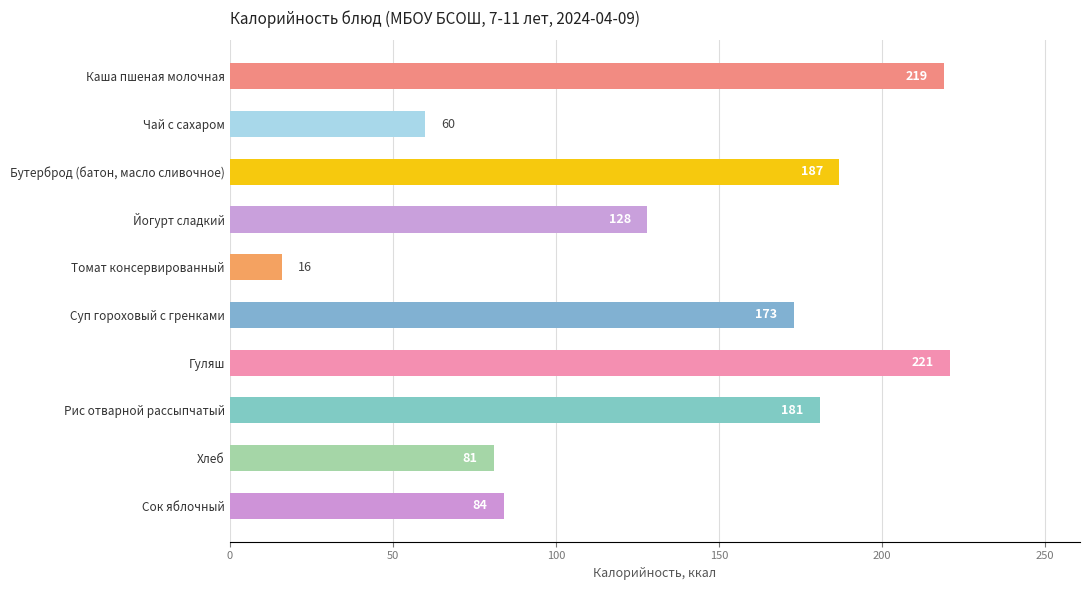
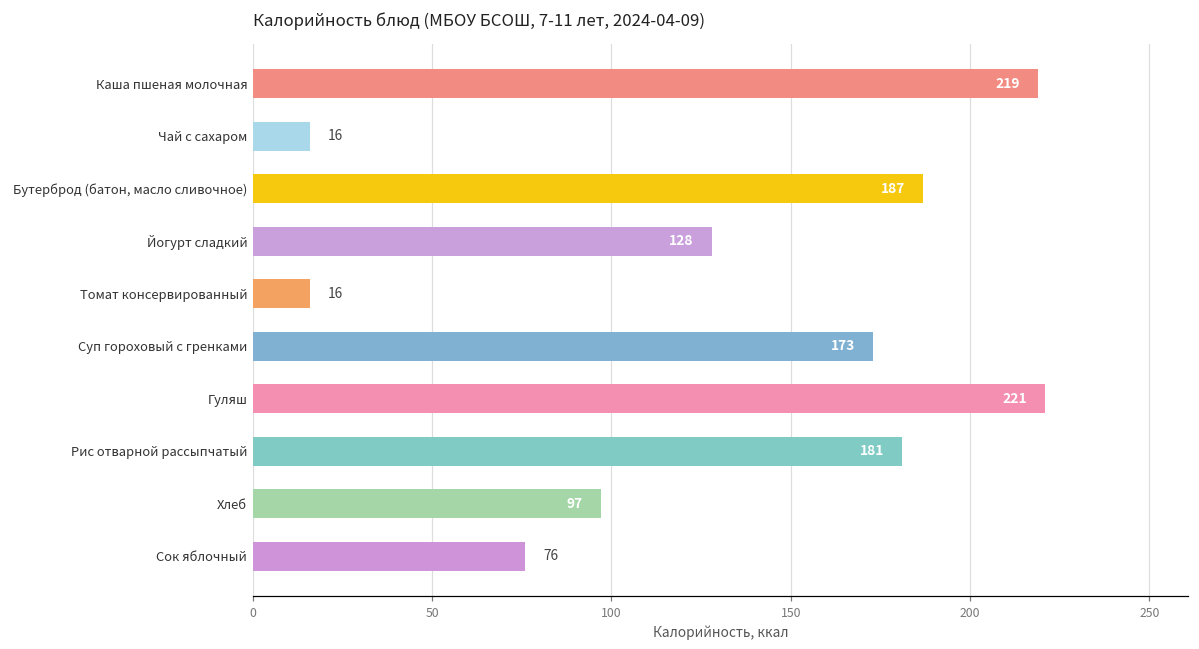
  {
    "Каша пшеная молочная": 219,
-   "Чай с сахаром": 60,
+   "Чай с сахаром": 16,
    "Бутерброд (батон, масло сливочное)": 187,
    "Йогурт сладкий": 128,
    "Томат консервированный": 16,
    "Суп гороховый с гренками": 173,
    "Гуляш": 221,
    "Рис отварной рассыпчатый": 181,
-   "Хлеб": 81,
-   "Сок яблочный": 84
+   "Хлеб": 97,
+   "Сок яблочный": 76
  }
